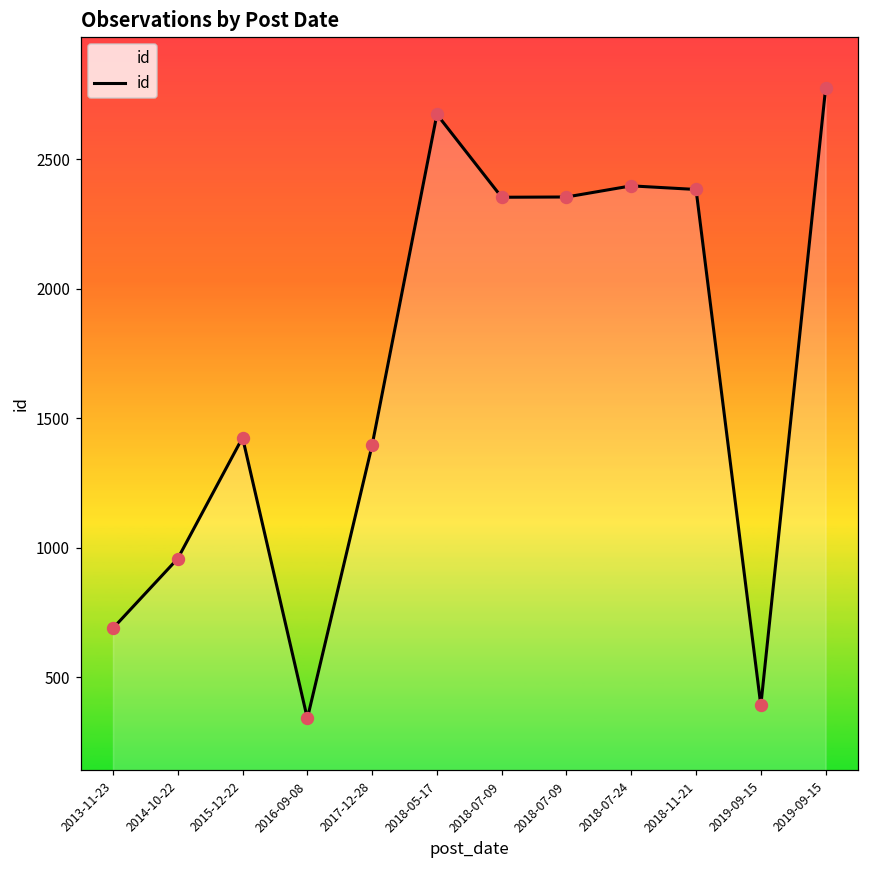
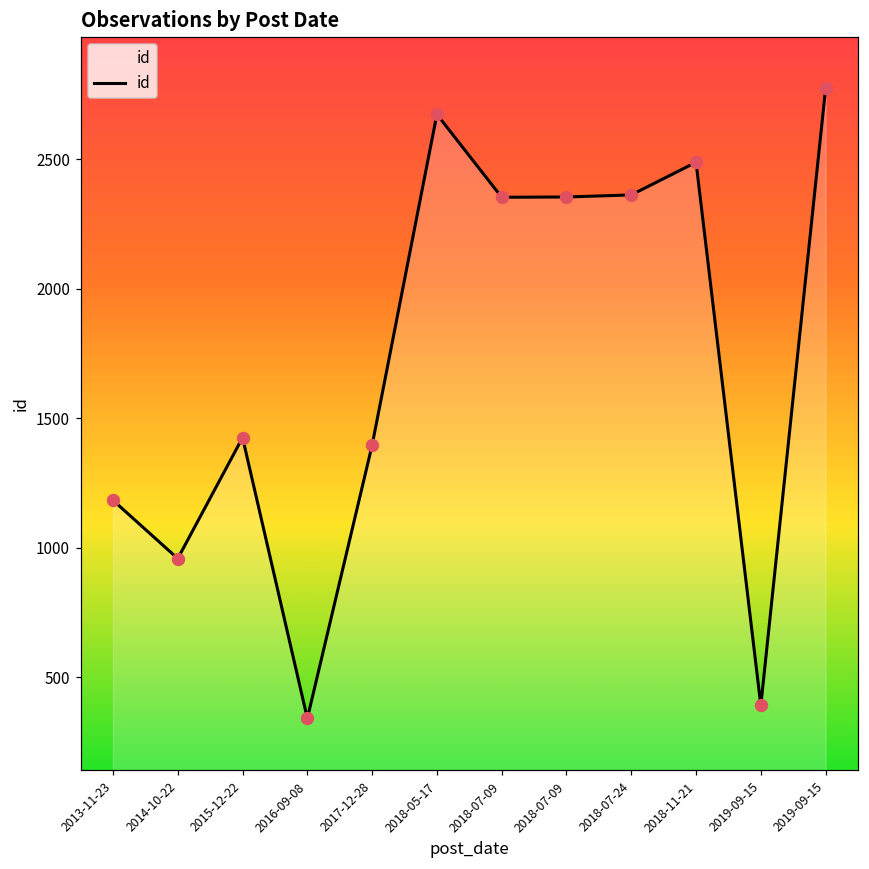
  {
-   "2013-11-23": 690,
+   "2013-11-23": 1180,
    "2014-10-22": 960,
    "2015-12-22": 1430,
    "2016-09-08": 340,
    "2017-12-28": 1400,
    "2018-05-17": 2670,
-   "2018-07-24": 2400,
-   "2018-11-21": 2380
+   "2018-07-24": 2360,
+   "2018-11-21": 2490
  }
